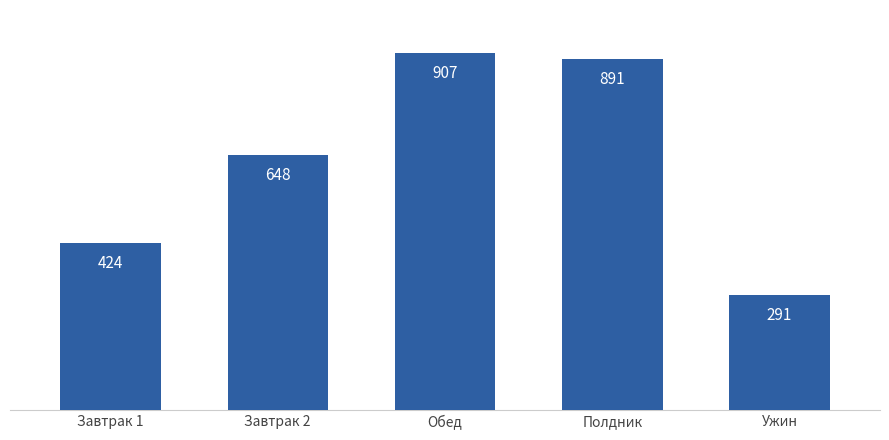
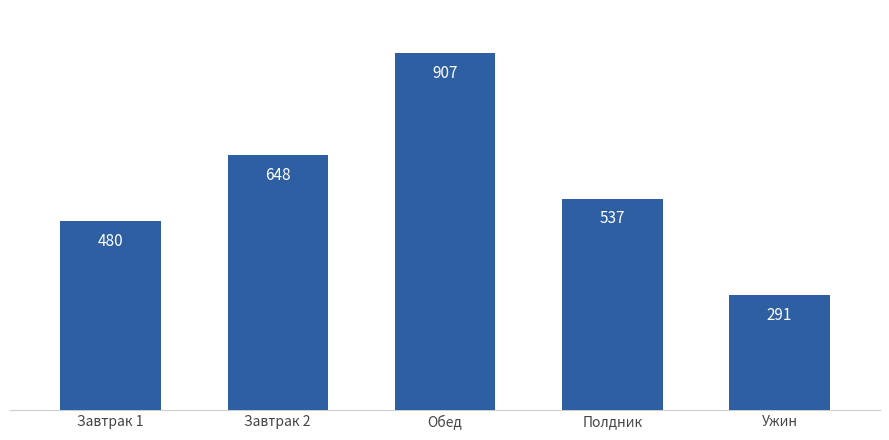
  {
-   "Завтрак 1": 424,
+   "Завтрак 1": 480,
    "Завтрак 2": 648,
    "Обед": 907,
-   "Полдник": 891,
+   "Полдник": 537,
    "Ужин": 291
  }
